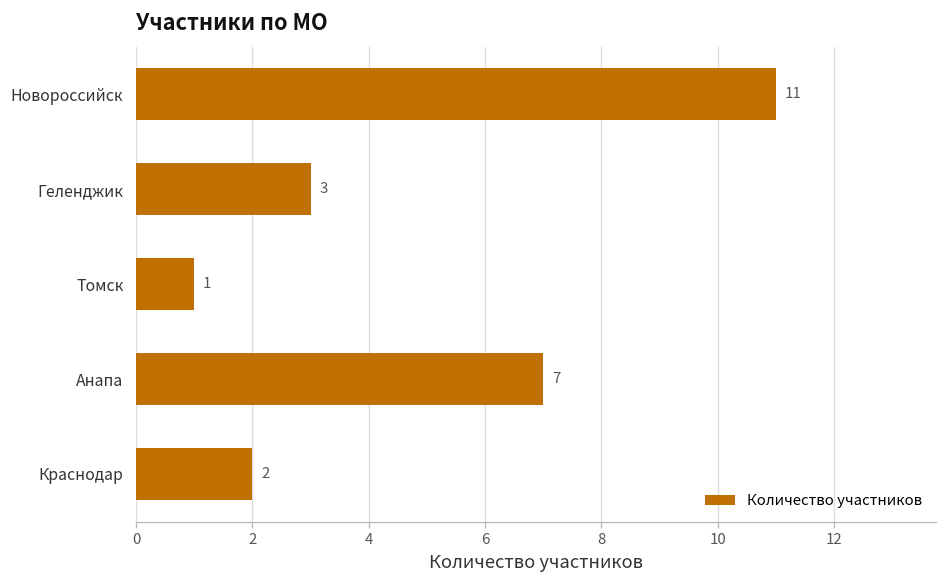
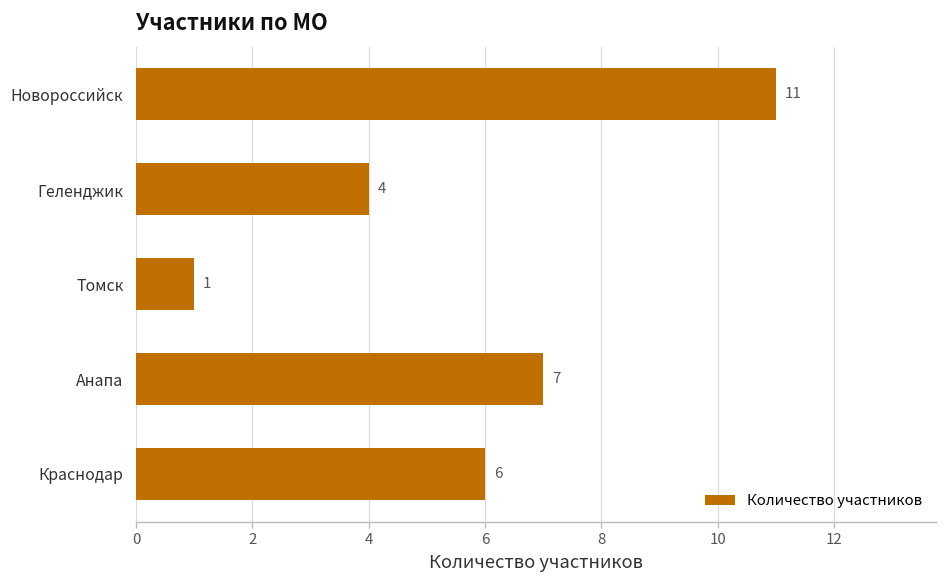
  {
    "Новороссийск": 11,
-   "Геленджик": 3,
+   "Геленджик": 4,
    "Томск": 1,
    "Анапа": 7,
-   "Краснодар": 2
+   "Краснодар": 6
  }
